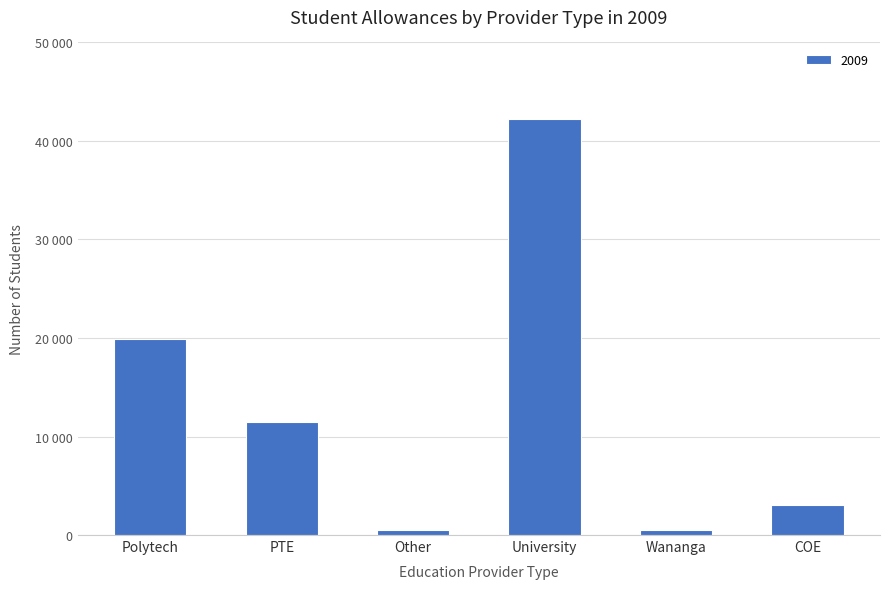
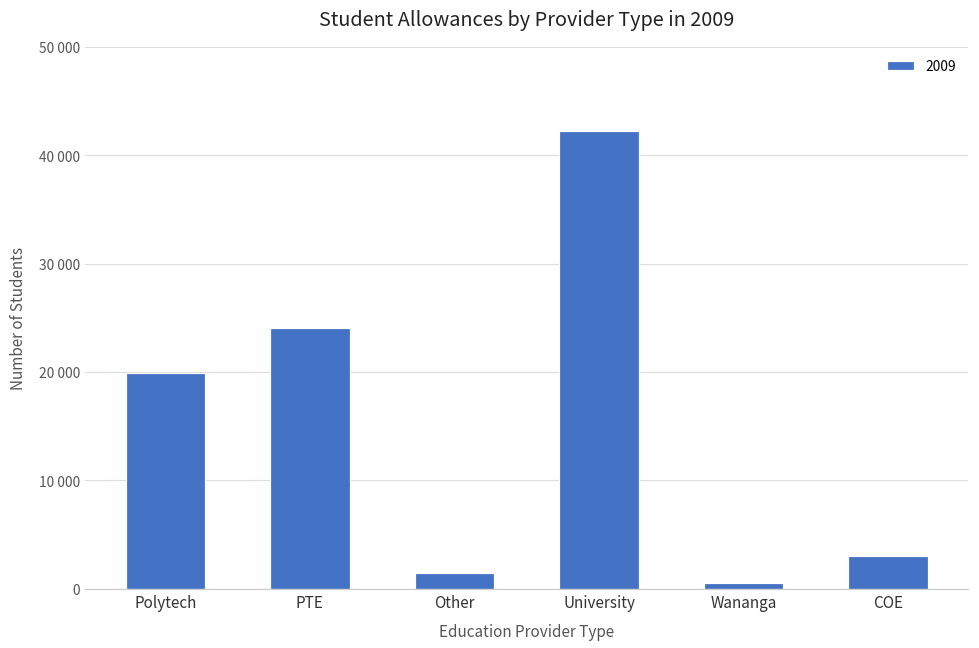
  {
    "Polytech": 20000,
-   "PTE": 11000,
-   "Other": 600,
+   "PTE": 24000,
+   "Other": 1400,
    "University": 42000,
    "Wananga": 0,
    "COE": 3000
  }
